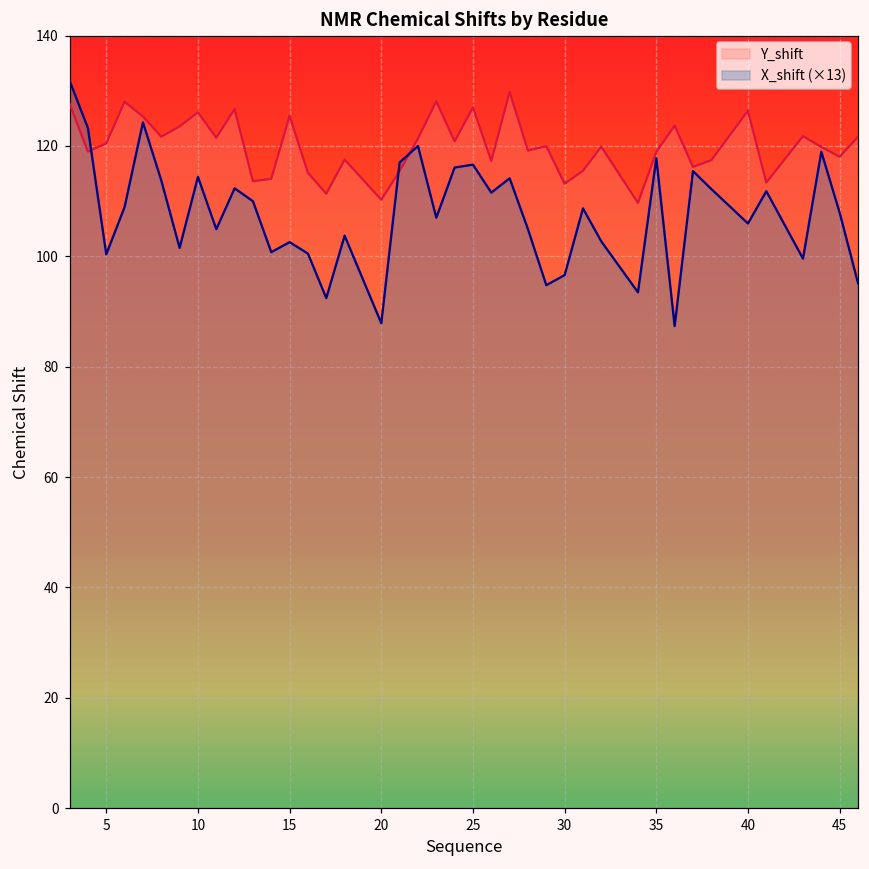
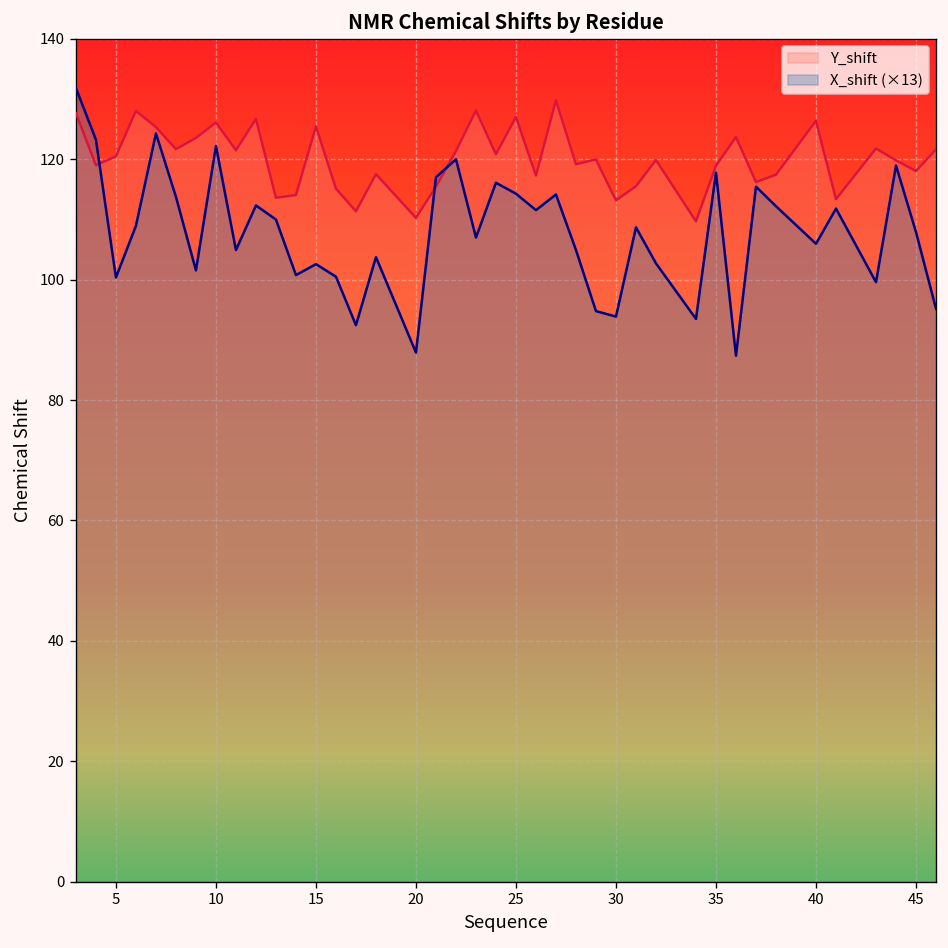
  {
    "Y_shift": {
      "5": 120,
      "10": 126,
      "15": 125,
      "20": 110,
      "25": 127,
      "30": 113,
      "35": 119,
      "40": 126,
      "45": 118
    },
    "X_shift (×13)": {
      "5": 100,
-     "10": 114,
+     "10": 122,
      "15": 103,
      "20": 88,
-     "25": 117,
-     "30": 97,
+     "25": 114,
+     "30": 94,
      "35": 118,
      "40": 106,
      "45": 108
    }
  }
